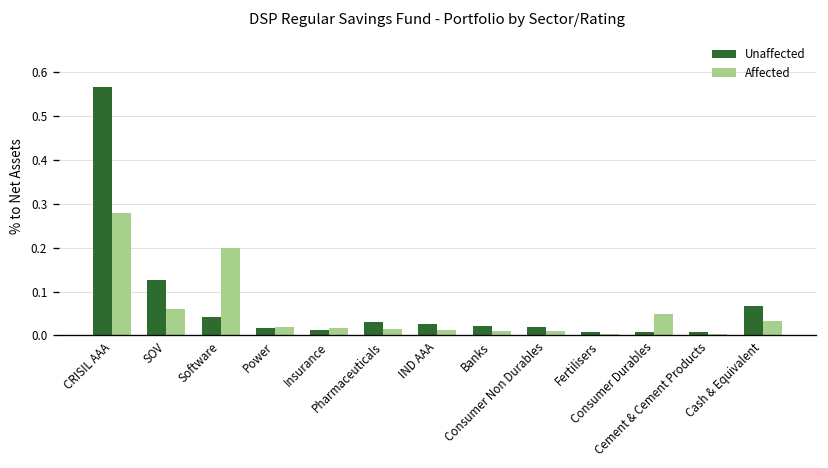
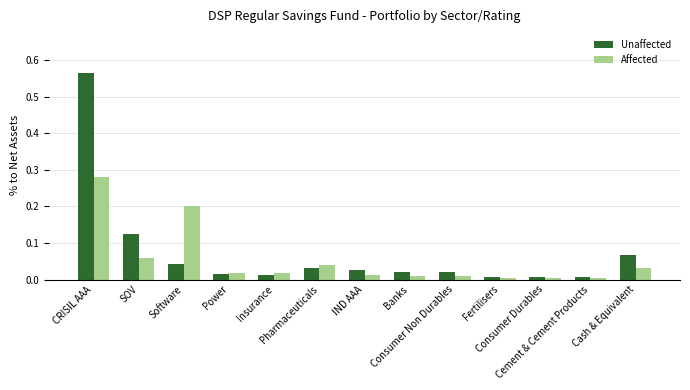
  {
    "Unaffected": {
      "CRISIL AAA": 0.57,
      "SOV": 0.13,
      "Software": 0.04,
      "Power": 0.02,
      "Insurance": 0.01,
      "Pharmaceuticals": 0.03,
      "IND AAA": 0.03,
      "Banks": 0.02,
      "Consumer Non Durables": 0.02,
      "Fertilisers": 0.01,
      "Consumer Durables": 0.01,
      "Cement & Cement Products": 0.01,
      "Cash & Equivalent": 0.07
    },
    "Affected": {
      "CRISIL AAA": 0.28,
      "SOV": 0.06,
      "Software": 0.20,
      "Power": 0.02,
      "Insurance": 0.02,
-     "Pharmaceuticals": 0.01,
+     "Pharmaceuticals": 0.04,
      "IND AAA": 0.01,
      "Banks": 0.01,
      "Consumer Non Durables": 0.01,
-     "Consumer Durables": 0.05,
+     "Consumer Durables": 0.00,
      "Cash & Equivalent": 0.03
    }
  }
